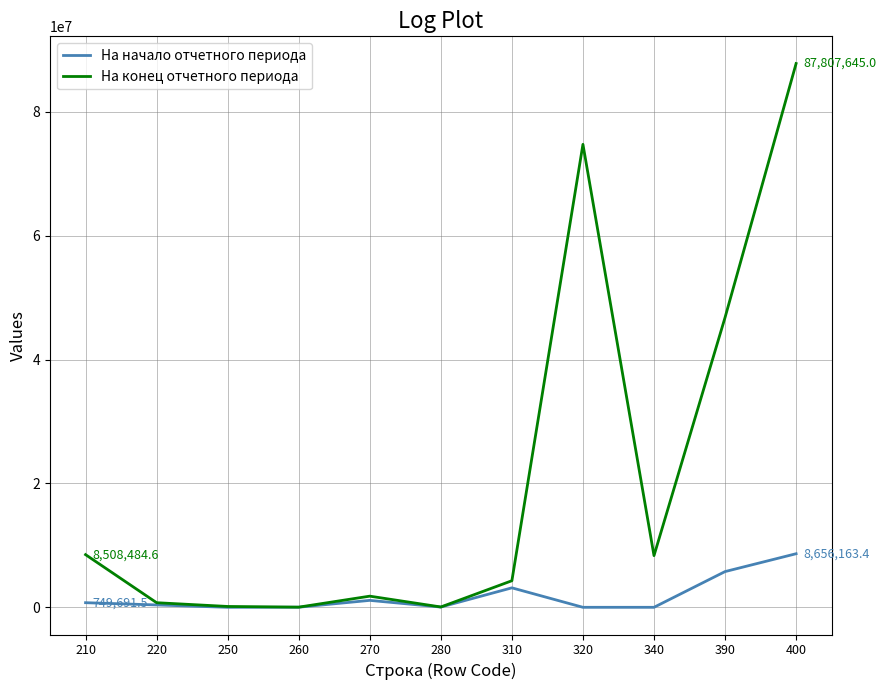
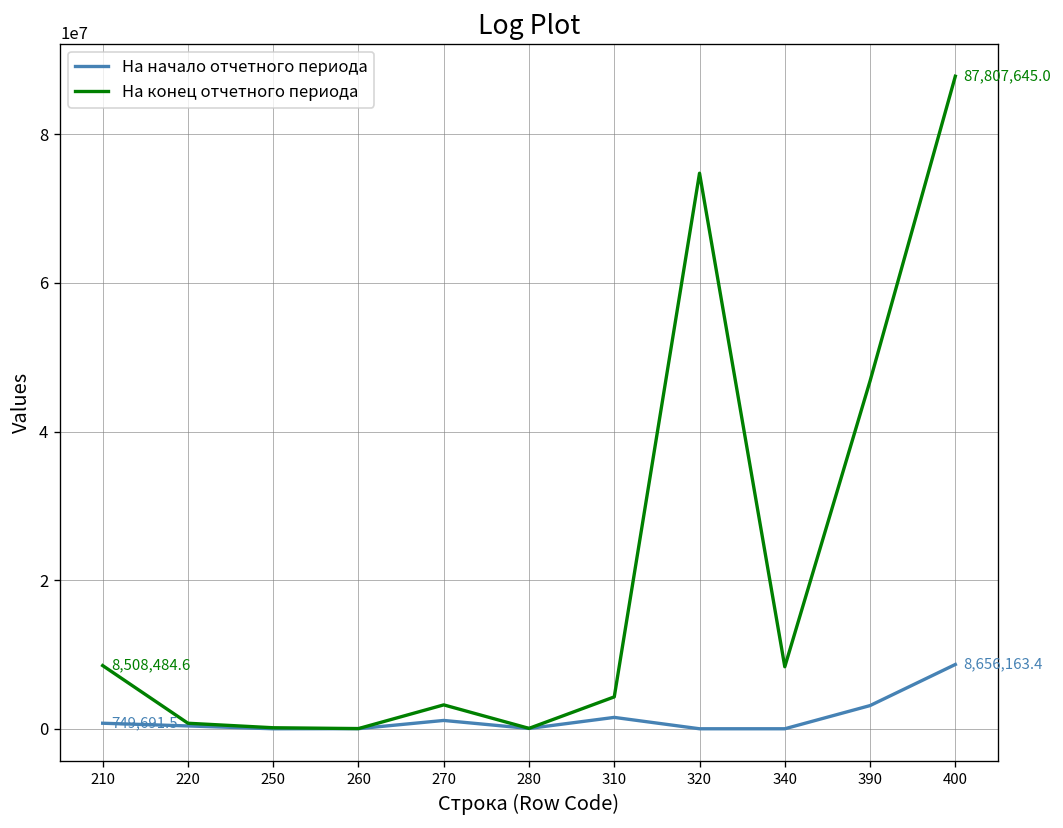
  {
    "На начало отчетного периода": {
      "270": 1000000,
-     "310": 3000000,
+     "310": 2000000,
      "320": 0,
      "340": 0,
-     "390": 6000000
+     "390": 3000000
    },
    "На конец отчетного периода": {
-     "270": 2000000,
+     "270": 3000000,
      "310": 4000000,
      "320": 75000000,
      "340": 8000000,
      "390": 47000000
    }
  }
